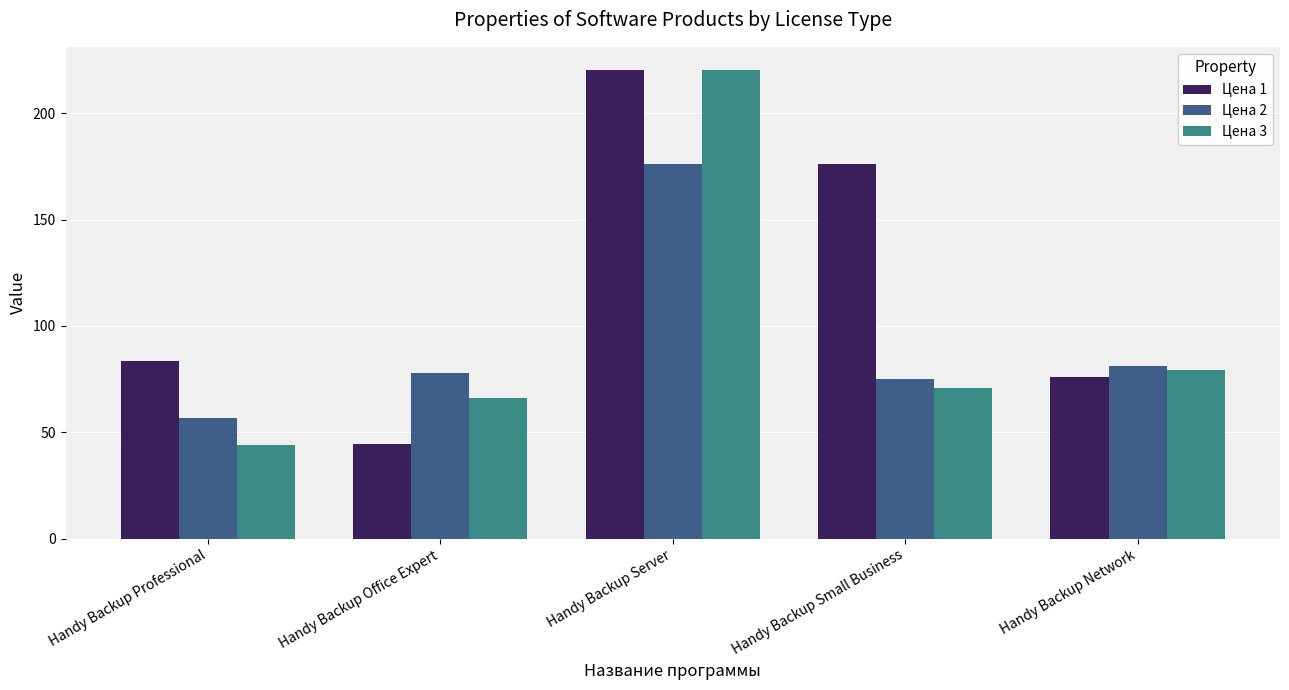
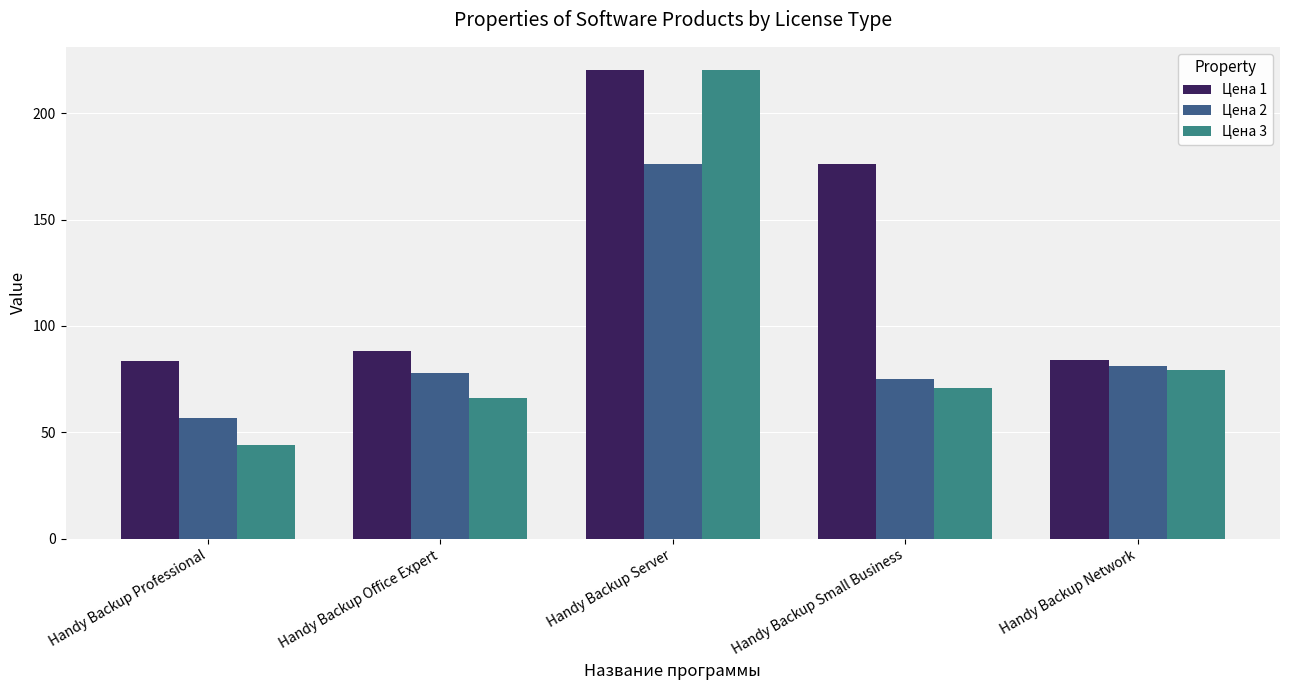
  {
    "Цена 1": {
      "Handy Backup Professional": 84,
-     "Handy Backup Office Expert": 44,
+     "Handy Backup Office Expert": 88,
      "Handy Backup Server": 220,
      "Handy Backup Small Business": 176,
-     "Handy Backup Network": 76
+     "Handy Backup Network": 84
    }
  }
